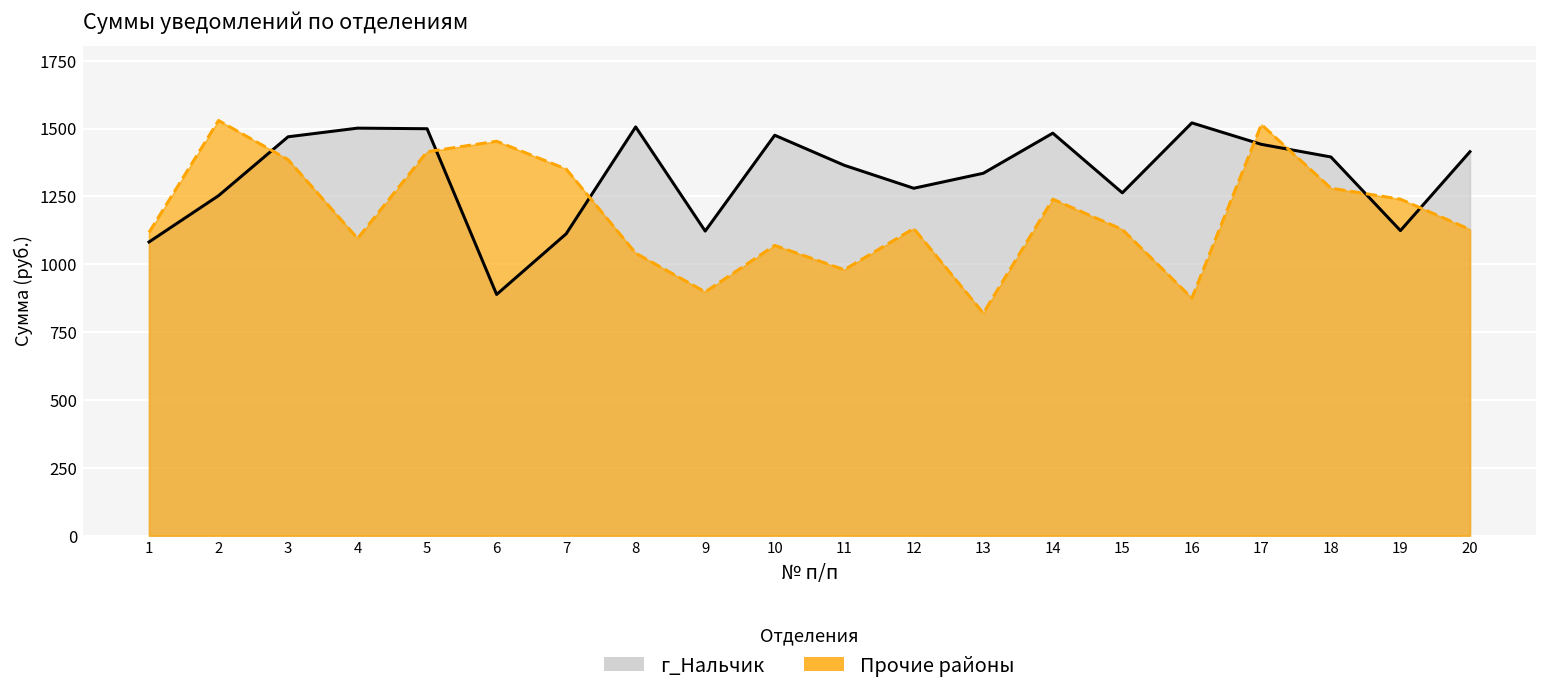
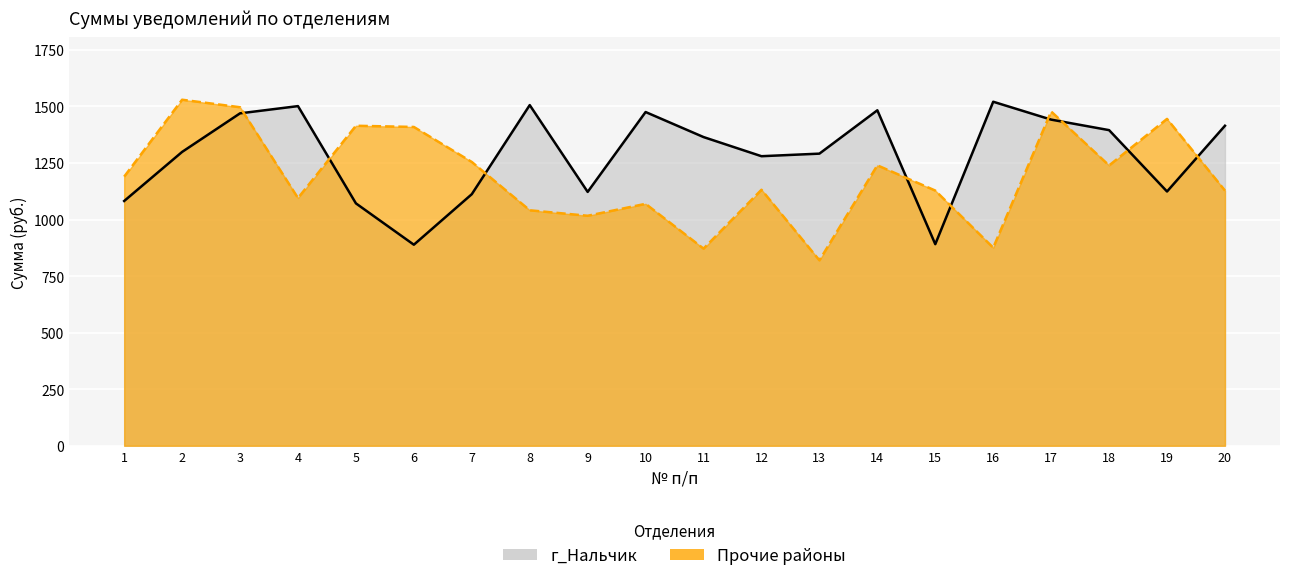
  {
    "г_Нальчик": {
      "1": 1080,
-     "2": 1250,
+     "2": 1300,
      "3": 1470,
      "4": 1500,
-     "5": 1500,
+     "5": 1070,
      "6": 890,
      "7": 1110,
      "8": 1510,
      "9": 1120,
      "10": 1480,
      "11": 1360,
      "12": 1280,
-     "13": 1340,
+     "13": 1290,
      "14": 1480,
-     "15": 1260,
+     "15": 890,
      "16": 1520,
      "17": 1440,
      "18": 1400,
      "19": 1120,
      "20": 1410
    },
    "Прочие районы": {
-     "1": 1120,
+     "1": 1190,
      "2": 1530,
-     "3": 1390,
+     "3": 1500,
      "4": 1100,
      "5": 1410,
-     "6": 1450,
-     "7": 1350,
+     "6": 1410,
+     "7": 1250,
      "8": 1040,
-     "9": 900,
+     "9": 1020,
      "10": 1070,
-     "11": 980,
+     "11": 870,
      "12": 1130,
      "13": 820,
      "14": 1240,
      "15": 1130,
      "16": 880,
-     "17": 1520,
-     "18": 1280,
-     "19": 1240,
+     "17": 1480,
+     "18": 1240,
+     "19": 1450,
      "20": 1130
    }
  }
